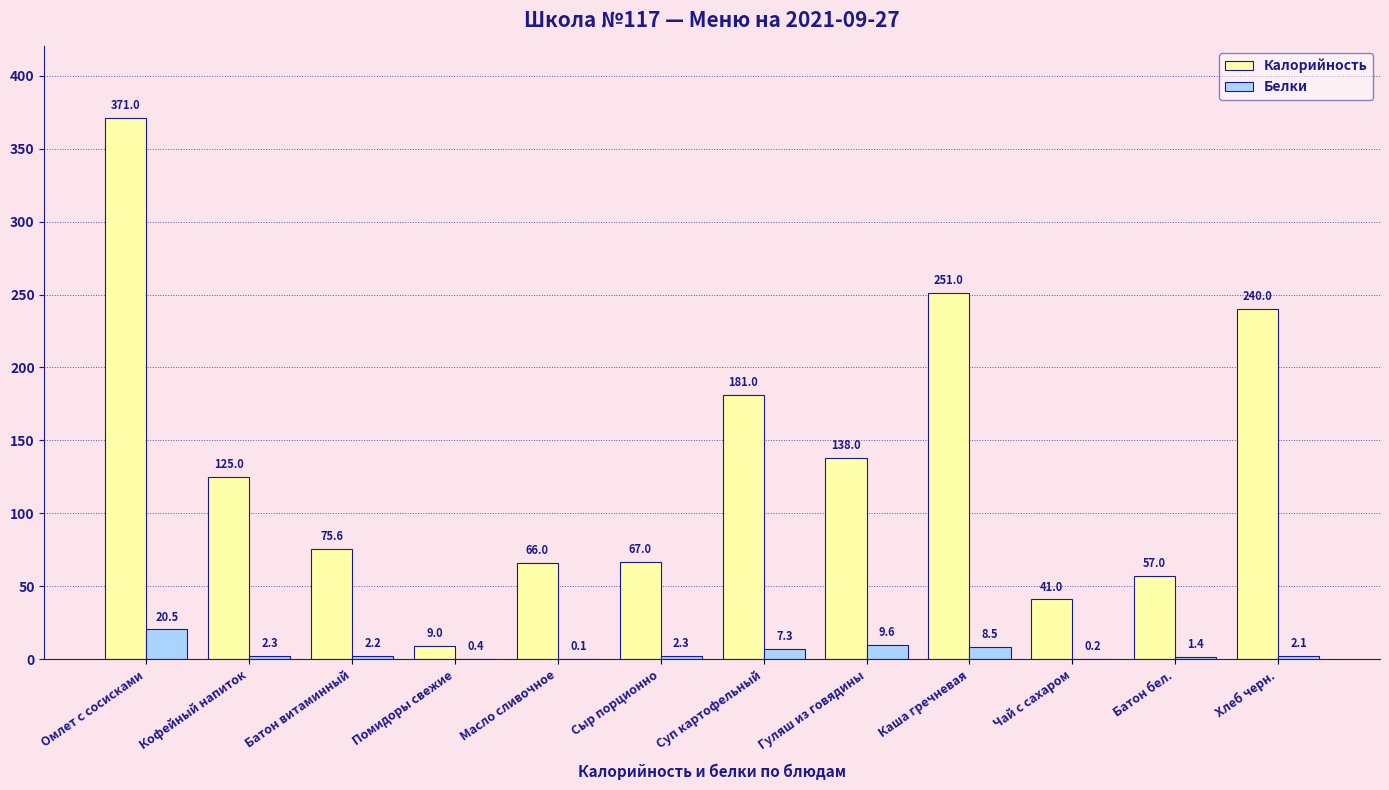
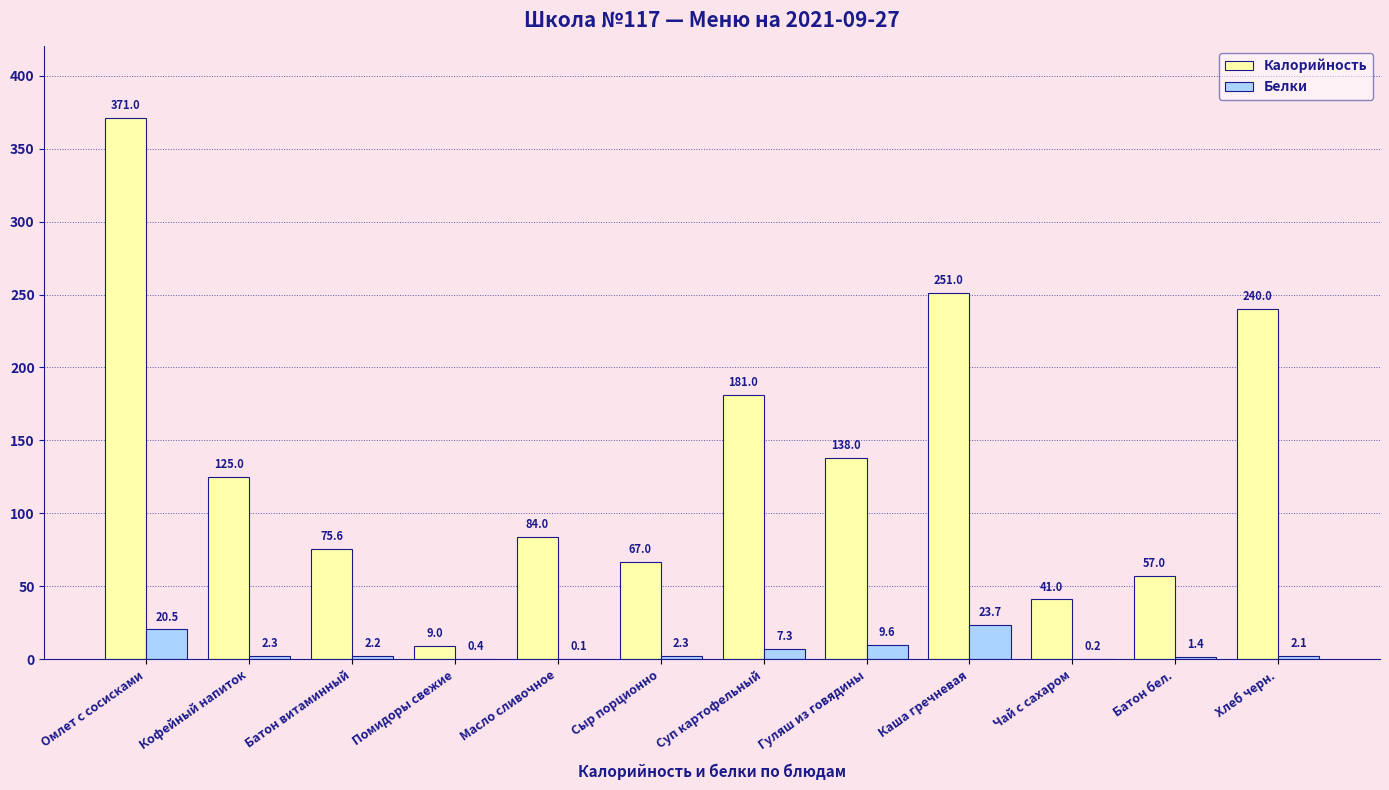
  {
    "Калорийность": {
      "Омлет с сосисками": 371.0,
      "Кофейный напиток": 125.0,
      "Батон витаминный": 75.6,
      "Помидоры свежие": 9.0,
-     "Масло сливочное": 66.0,
+     "Масло сливочное": 84.0,
      "Сыр порционно": 67.0,
      "Суп картофельный": 181.0,
      "Гуляш из говядины": 138.0,
      "Каша гречневая": 251.0,
      "Чай с сахаром": 41.0,
      "Батон бел.": 57.0,
      "Хлеб черн.": 240.0
    },
    "Белки": {
      "Омлет с сосисками": 20.5,
      "Кофейный напиток": 2.3,
      "Батон витаминный": 2.2,
      "Помидоры свежие": 0.4,
      "Масло сливочное": 0.1,
      "Сыр порционно": 2.3,
      "Суп картофельный": 7.3,
      "Гуляш из говядины": 9.6,
-     "Каша гречневая": 8.5,
+     "Каша гречневая": 23.7,
      "Чай с сахаром": 0.2,
      "Батон бел.": 1.4,
      "Хлеб черн.": 2.1
    }
  }
